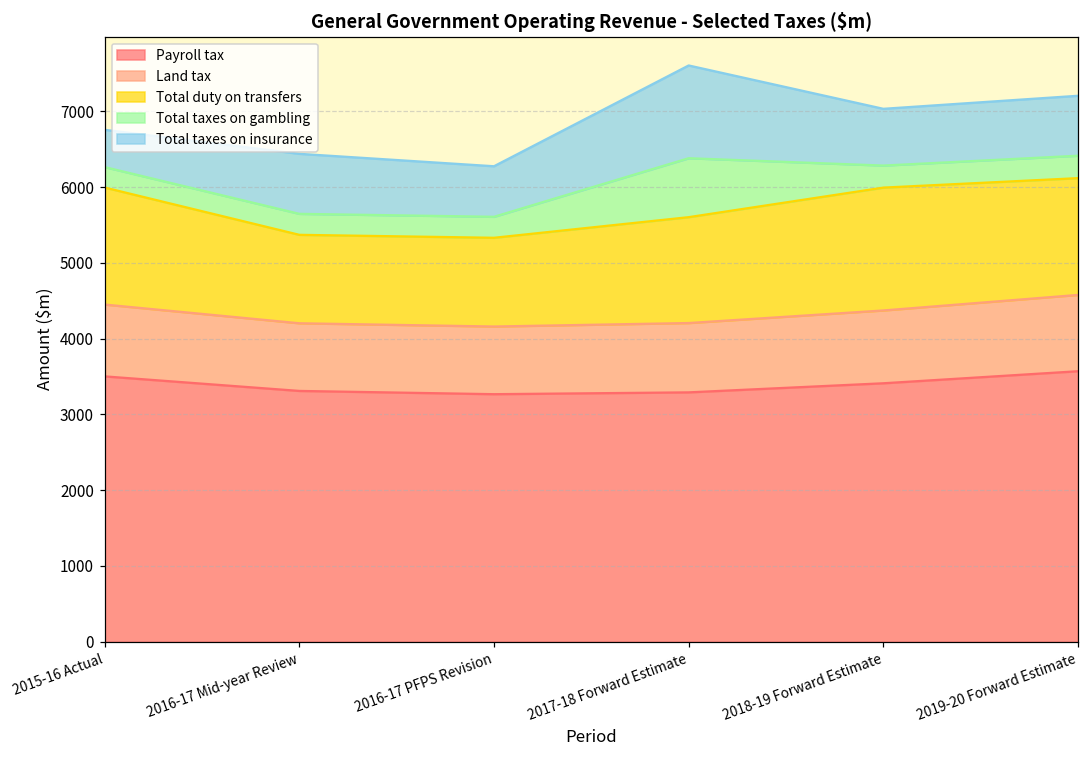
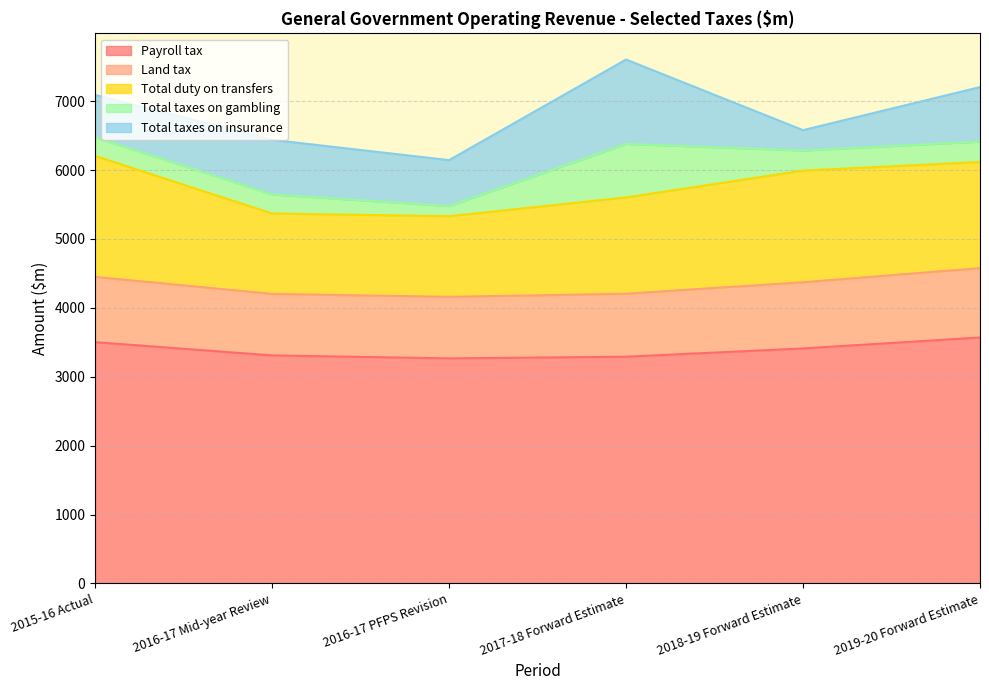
  {
    "Total duty on transfers": {
-     "2015-16 Actual": 1500,
+     "2015-16 Actual": 1800,
      "2016-17 Mid-year Review": 1200,
      "2016-17 PFPS Revision": 1200,
      "2017-18 Forward Estimate": 1400,
      "2018-19 Forward Estimate": 1600,
      "2019-20 Forward Estimate": 1500
    },
    "Total taxes on gambling": {
      "2015-16 Actual": 300,
      "2016-17 Mid-year Review": 300,
-     "2016-17 PFPS Revision": 300,
+     "2016-17 PFPS Revision": 100,
      "2017-18 Forward Estimate": 800,
      "2018-19 Forward Estimate": 300,
      "2019-20 Forward Estimate": 300
    },
    "Total taxes on insurance": {
-     "2015-16 Actual": 500,
+     "2015-16 Actual": 600,
      "2016-17 Mid-year Review": 800,
      "2016-17 PFPS Revision": 700,
      "2017-18 Forward Estimate": 1200,
-     "2018-19 Forward Estimate": 700,
+     "2018-19 Forward Estimate": 300,
      "2019-20 Forward Estimate": 800
    }
  }
